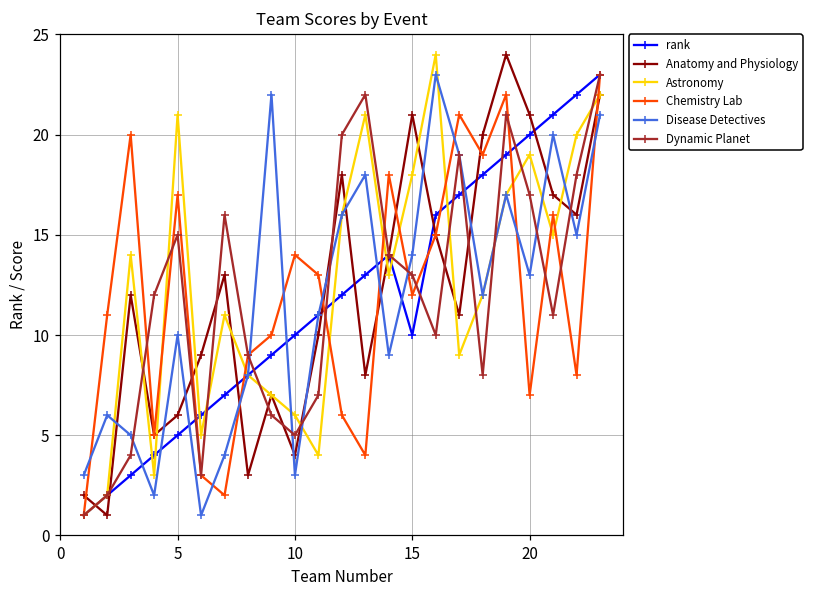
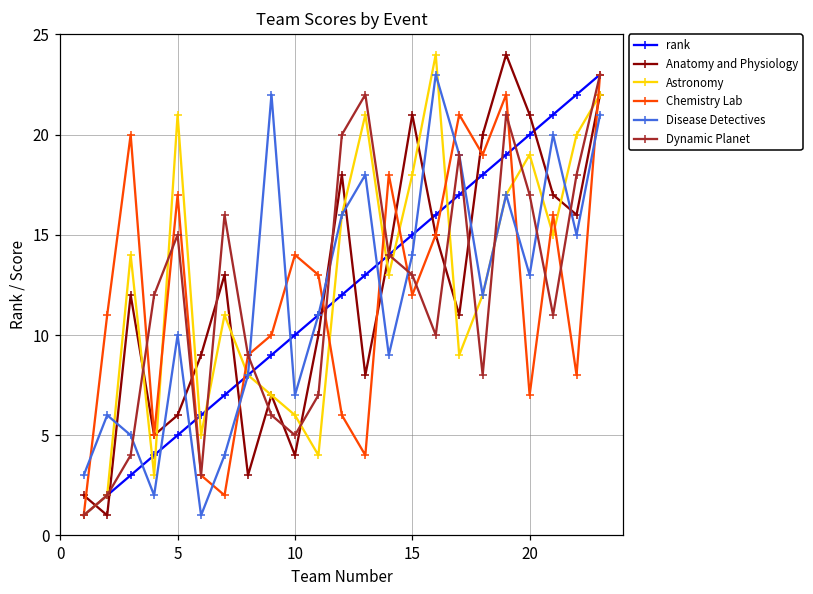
  {
    "rank": {
      "5": 5,
      "10": 10,
-     "15": 10,
+     "15": 15,
      "20": 20
    },
    "Anatomy and Physiology": {
      "5": 6,
      "10": 4,
      "15": 21,
      "20": 21
    },
    "Astronomy": {
      "5": 21,
      "10": 6,
      "15": 18,
      "20": 19
    },
    "Chemistry Lab": {
      "5": 17,
      "10": 14,
      "15": 12,
      "20": 7
    },
    "Disease Detectives": {
      "5": 10,
-     "10": 3,
+     "10": 7,
      "15": 14,
      "20": 13
    },
    "Dynamic Planet": {
      "5": 15,
      "10": 5,
      "15": 13,
      "20": 17
    }
  }
